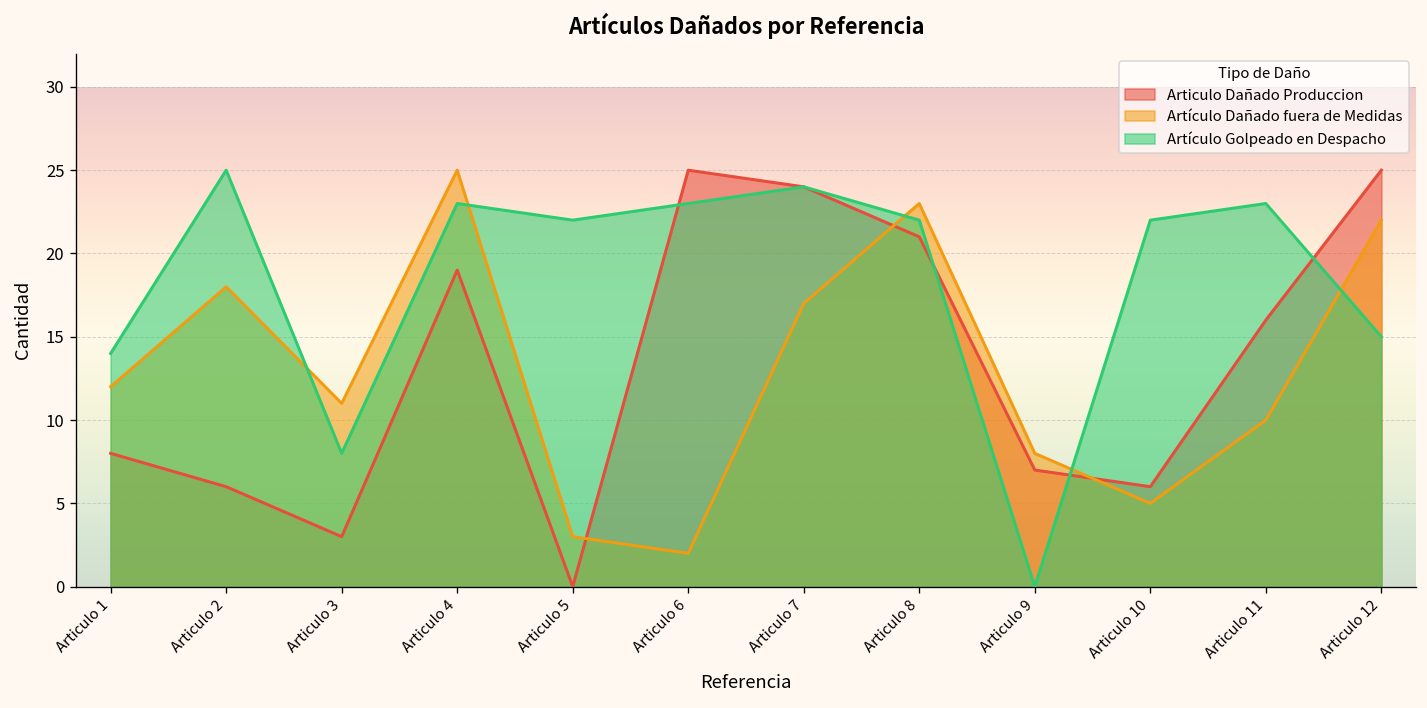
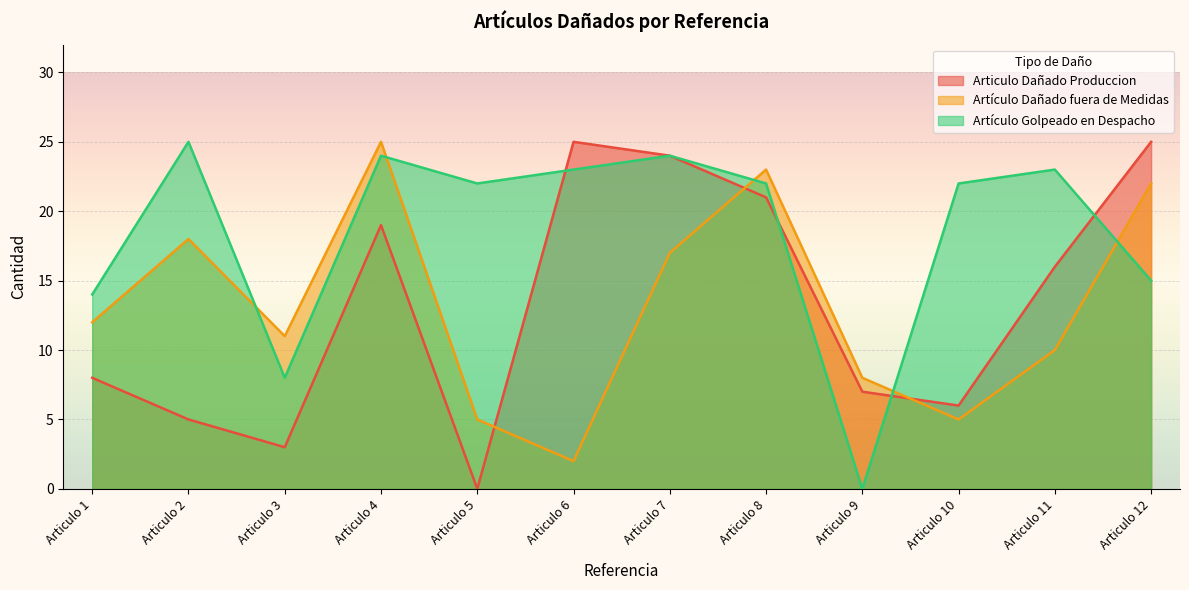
  {
    "Articulo Dañado Produccion": {
      "Articulo 1": 8,
-     "Articulo 2": 6,
+     "Articulo 2": 5,
      "Articulo 3": 3,
      "Articulo 4": 19,
      "Articulo 5": 0,
      "Articulo 6": 25,
      "Articulo 8": 21,
      "Articulo 9": 7,
      "Articulo 10": 6,
      "Articulo 11": 16,
      "Articulo 12": 25
    },
    "Artículo Dañado fuera de Medidas": {
      "Articulo 1": 12,
      "Articulo 2": 18,
      "Articulo 3": 11,
      "Articulo 4": 25,
-     "Articulo 5": 3,
+     "Articulo 5": 5,
      "Articulo 6": 2,
      "Articulo 7": 17,
      "Articulo 8": 23,
      "Articulo 9": 8,
      "Articulo 10": 5,
      "Articulo 11": 10,
      "Articulo 12": 22
    },
    "Artículo Golpeado en Despacho": {
      "Articulo 1": 14,
      "Articulo 2": 25,
      "Articulo 3": 8,
-     "Articulo 4": 23,
+     "Articulo 4": 24,
      "Articulo 5": 22,
      "Articulo 6": 23,
      "Articulo 8": 22,
      "Articulo 9": 0,
      "Articulo 10": 22,
      "Articulo 11": 23,
      "Articulo 12": 15
    }
  }
